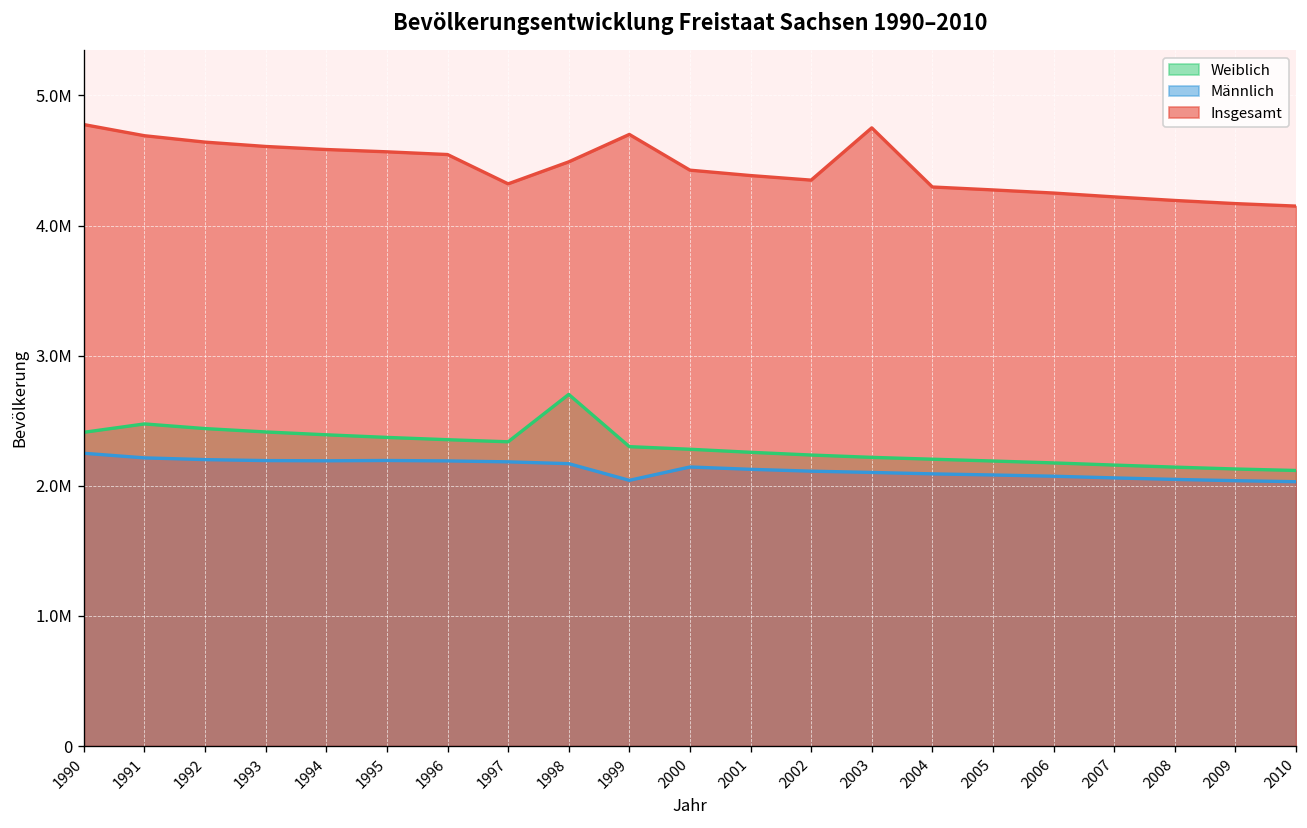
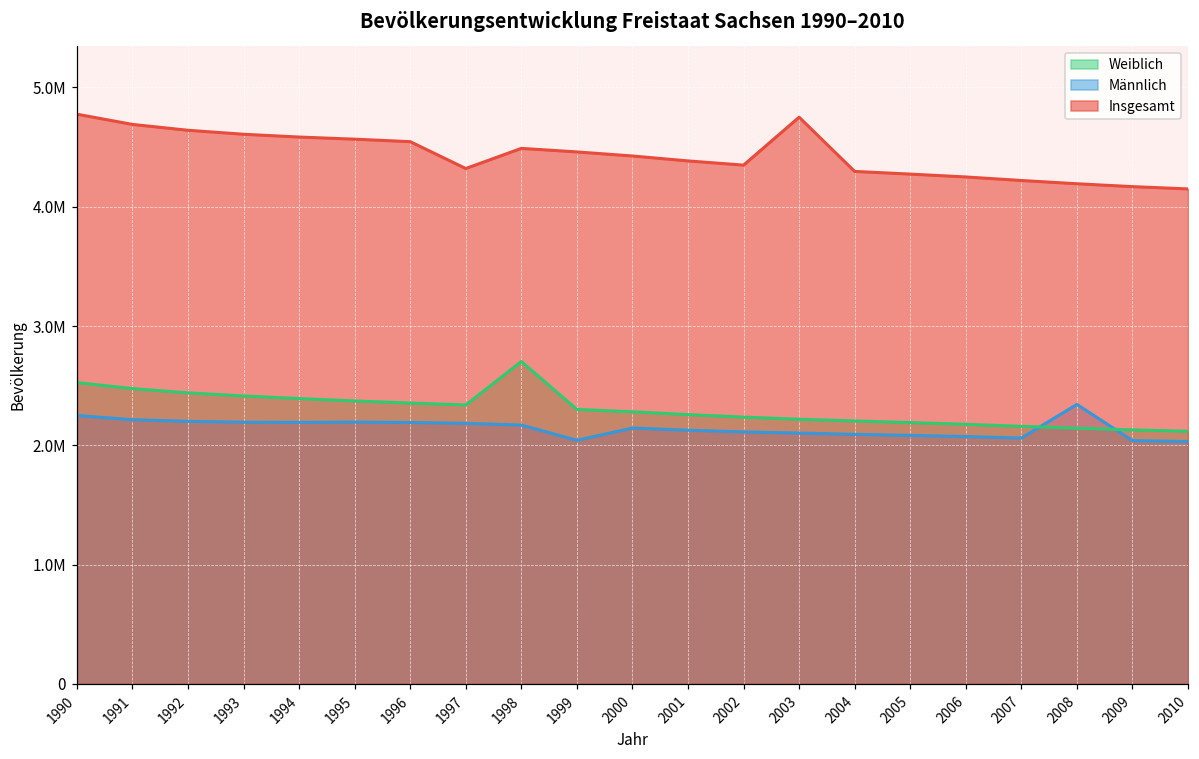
  {
    "Weiblich": {
-     "1990": 2410000,
+     "1990": 2530000,
      "1991": 2480000,
      "1992": 2440000,
      "1993": 2410000,
      "1994": 2390000,
      "1995": 2370000,
      "1996": 2350000,
      "1997": 2340000,
      "1998": 2700000,
      "1999": 2300000,
      "2000": 2280000,
      "2001": 2260000,
      "2002": 2240000,
      "2003": 2220000,
      "2004": 2200000,
      "2005": 2190000,
      "2006": 2180000,
      "2007": 2160000,
      "2008": 2140000,
      "2009": 2130000,
      "2010": 2120000
    },
    "Männlich": {
      "1990": 2250000,
      "1991": 2210000,
      "1992": 2200000,
      "1993": 2190000,
      "1994": 2190000,
      "1995": 2190000,
      "1996": 2190000,
      "1997": 2180000,
      "1998": 2170000,
      "1999": 2040000,
      "2000": 2140000,
      "2001": 2130000,
      "2002": 2110000,
      "2003": 2100000,
      "2004": 2090000,
      "2005": 2080000,
      "2006": 2070000,
      "2007": 2060000,
-     "2008": 2050000,
+     "2008": 2340000,
      "2009": 2040000,
      "2010": 2030000
    },
    "Insgesamt": {
      "1990": 4780000,
      "1991": 4690000,
      "1992": 4640000,
      "1993": 4610000,
      "1994": 4580000,
      "1995": 4570000,
      "1996": 4550000,
      "1997": 4320000,
      "1998": 4490000,
-     "1999": 4700000,
+     "1999": 4460000,
      "2000": 4430000,
      "2001": 4380000,
      "2002": 4350000,
      "2003": 4750000,
      "2004": 4300000,
      "2005": 4270000,
      "2006": 4250000,
      "2007": 4220000,
      "2008": 4190000,
      "2009": 4170000,
      "2010": 4150000
    }
  }
